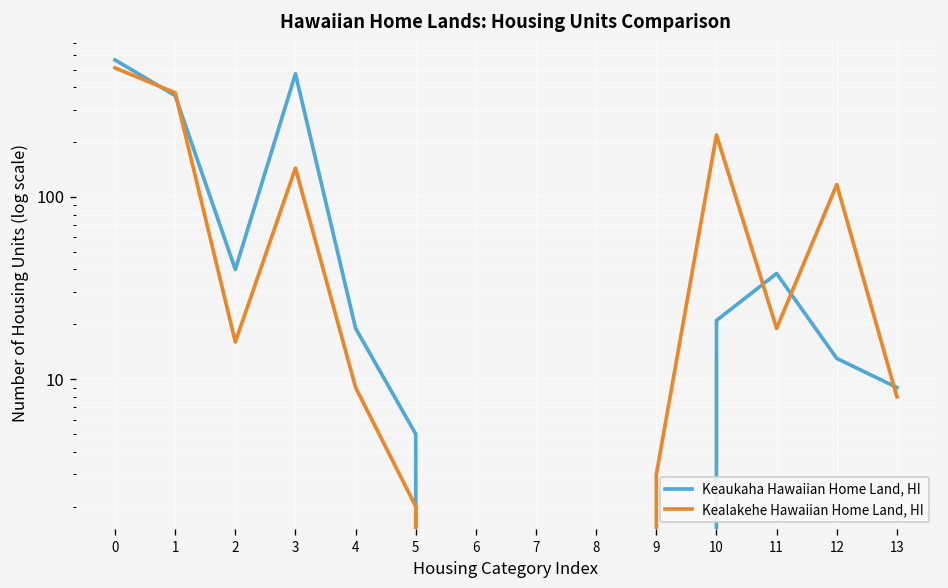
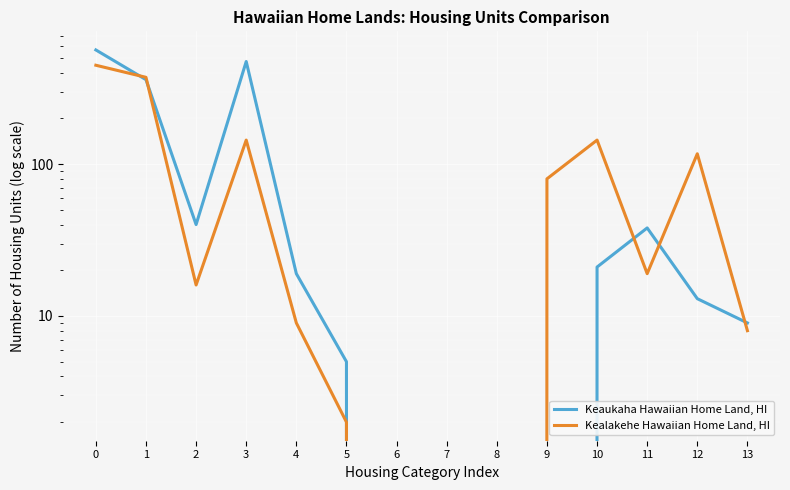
  {
    "Keaukaha Hawaiian Home Land, HI": {
      "0": 570,
      "2": 40,
      "3": 470,
      "4": 19,
      "5": 5,
      "10": 21,
      "11": 38,
      "12": 13,
      "13": 9
    },
    "Kealakehe Hawaiian Home Land, HI": {
-     "0": 510,
+     "0": 450,
      "2": 16,
      "3": 140,
      "4": 9,
      "5": 2,
-     "9": 3,
-     "10": 220,
+     "9": 80,
+     "10": 140,
      "11": 19,
      "12": 120,
      "13": 8
    }
  }
